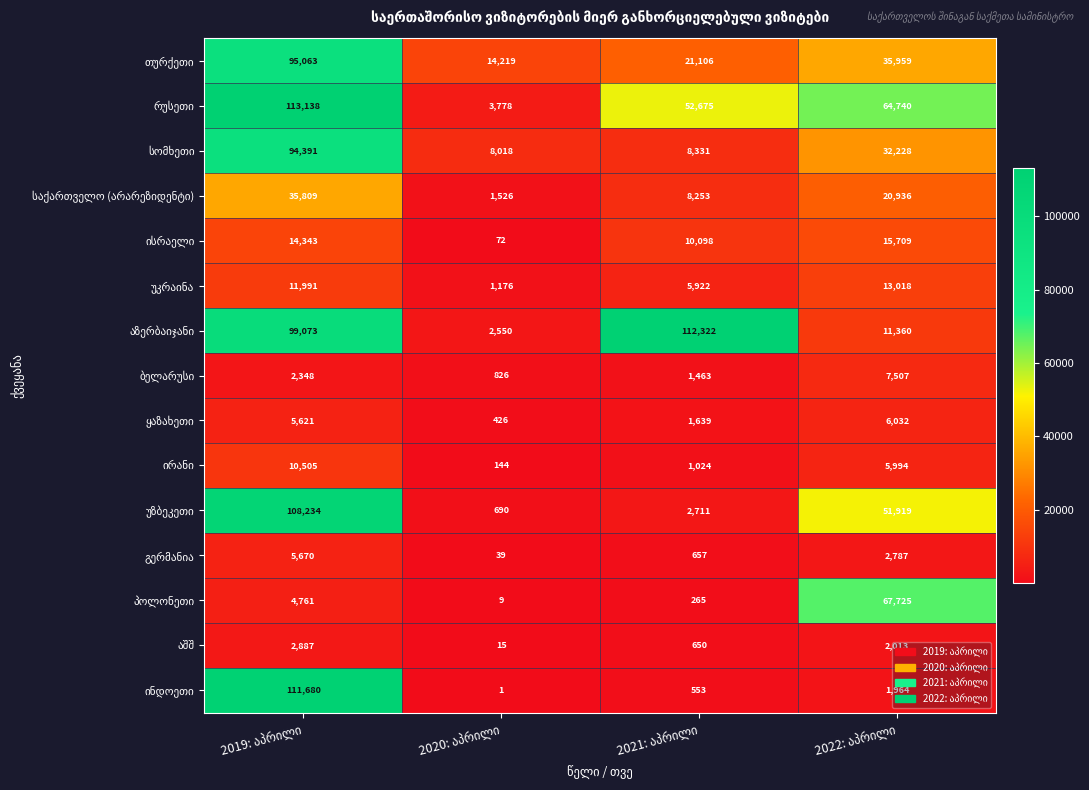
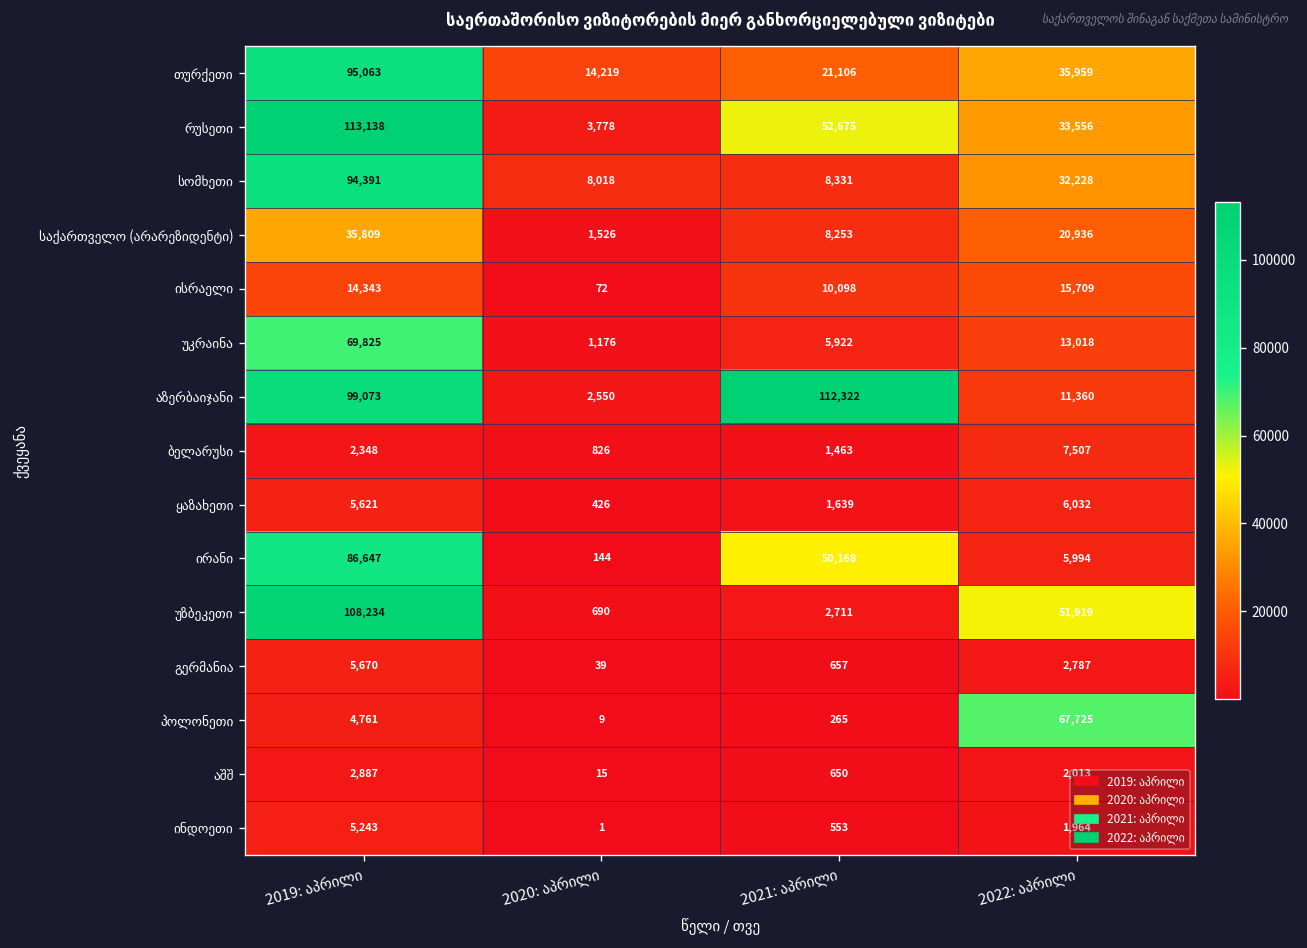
  {
    "თურქეთი": {
      "2019: აპრილი": "95,063",
      "2020: აპრილი": "14,219",
      "2021: აპრილი": "21,106",
      "2022: აპრილი": "35,959"
    },
    "რუსეთი": {
      "2019: აპრილი": "113,138",
      "2020: აპრილი": "3,778",
      "2021: აპრილი": "52,675",
-     "2022: აპრილი": "64,740"
+     "2022: აპრილი": "33,556"
    },
    "სომხეთი": {
      "2019: აპრილი": "94,391",
      "2020: აპრილი": "8,018",
      "2021: აპრილი": "8,331",
      "2022: აპრილი": "32,228"
    },
    "საქართველო (არარეზიდენტი)": {
      "2019: აპრილი": "35,809",
      "2020: აპრილი": "1,526",
      "2021: აპრილი": "8,253",
      "2022: აპრილი": "20,936"
    },
    "ისრაელი": {
      "2019: აპრილი": "14,343",
      "2020: აპრილი": "72",
      "2021: აპრილი": "10,098",
      "2022: აპრილი": "15,709"
    },
    "უკრაინა": {
-     "2019: აპრილი": "11,991",
+     "2019: აპრილი": "69,825",
      "2020: აპრილი": "1,176",
      "2021: აპრილი": "5,922",
      "2022: აპრილი": "13,018"
    },
    "აზერბაიჯანი": {
      "2019: აპრილი": "99,073",
      "2020: აპრილი": "2,550",
      "2021: აპრილი": "112,322",
      "2022: აპრილი": "11,360"
    },
    "ბელარუსი": {
      "2019: აპრილი": "2,348",
      "2020: აპრილი": "826",
      "2021: აპრილი": "1,463",
      "2022: აპრილი": "7,507"
    },
    "ყაზახეთი": {
      "2019: აპრილი": "5,621",
      "2020: აპრილი": "426",
      "2021: აპრილი": "1,639",
      "2022: აპრილი": "6,032"
    },
    "ირანი": {
-     "2019: აპრილი": "10,505",
+     "2019: აპრილი": "86,647",
      "2020: აპრილი": "144",
-     "2021: აპრილი": "1,024",
+     "2021: აპრილი": "50,168",
      "2022: აპრილი": "5,994"
    },
    "უზბეკეთი": {
      "2019: აპრილი": "108,234",
      "2020: აპრილი": "690",
      "2021: აპრილი": "2,711",
      "2022: აპრილი": "51,919"
    },
    "გერმანია": {
      "2019: აპრილი": "5,670",
      "2020: აპრილი": "39",
      "2021: აპრილი": "657",
      "2022: აპრილი": "2,787"
    },
    "პოლონეთი": {
      "2019: აპრილი": "4,761",
      "2020: აპრილი": "9",
      "2021: აპრილი": "265",
      "2022: აპრილი": "67,725"
    },
    "აშშ": {
      "2019: აპრილი": "2,887",
      "2020: აპრილი": "15",
      "2021: აპრილი": "650"
    },
    "ინდოეთი": {
-     "2019: აპრილი": "111,680",
+     "2019: აპრილი": "5,243",
      "2020: აპრილი": "1",
      "2021: აპრილი": "553"
    }
  }
